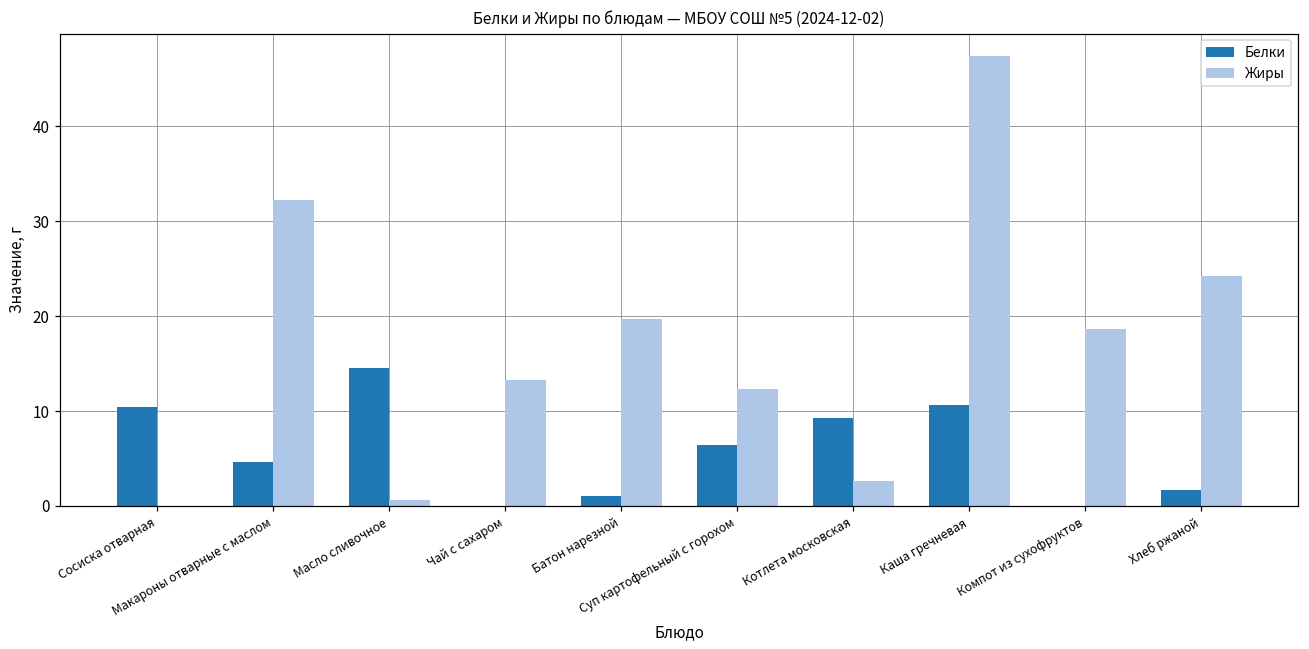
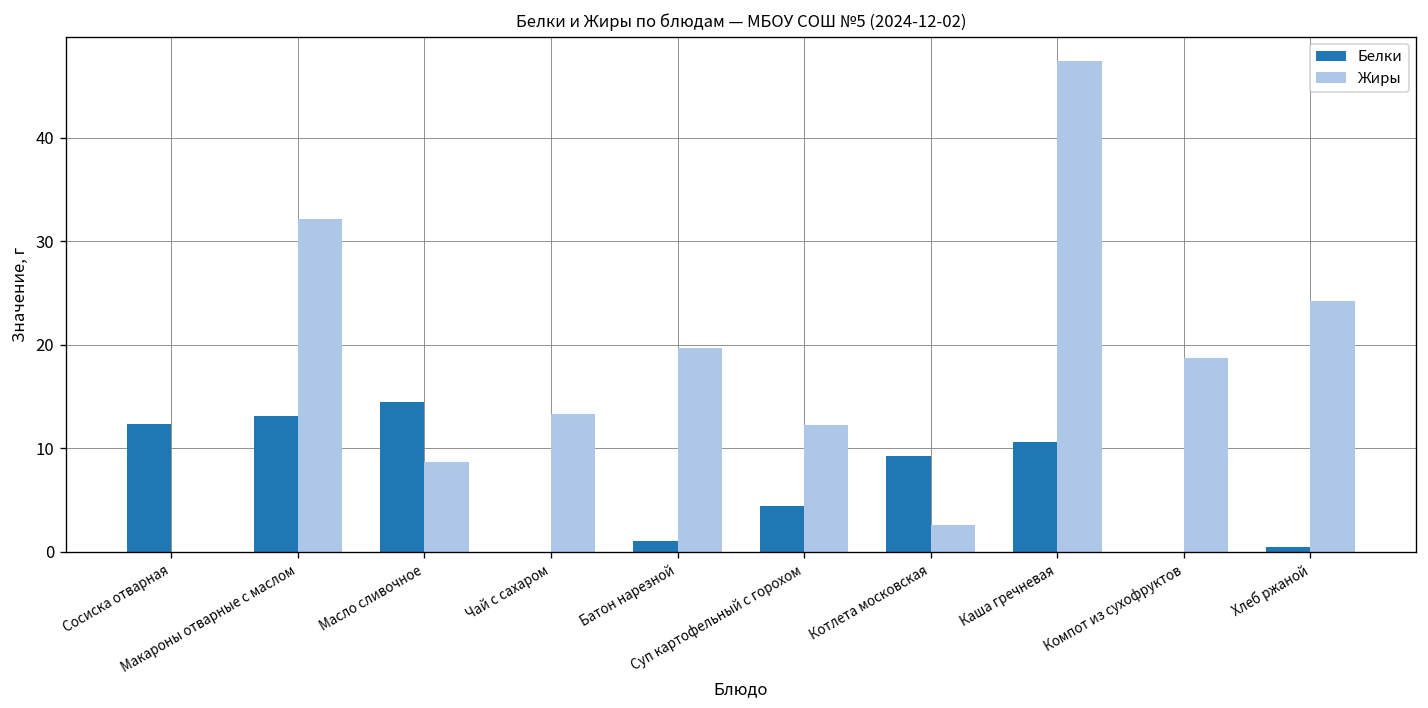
  {
    "Белки": {
-     "Сосиска отварная": 10,
-     "Макароны отварные с маслом": 5,
+     "Сосиска отварная": 12,
+     "Макароны отварные с маслом": 13,
      "Масло сливочное": 15,
      "Чай с сахаром": 0,
      "Батон нарезной": 1,
-     "Суп картофельный с горохом": 6,
+     "Суп картофельный с горохом": 4,
      "Котлета московская": 9,
      "Каша гречневая": 11,
      "Компот из сухофруктов": 0,
-     "Хлеб ржаной": 2
+     "Хлеб ржаной": 1
    },
    "Жиры": {
      "Сосиска отварная": 0,
      "Макароны отварные с маслом": 32,
-     "Масло сливочное": 1,
+     "Масло сливочное": 9,
      "Чай с сахаром": 13,
      "Батон нарезной": 20,
      "Суп картофельный с горохом": 12,
      "Котлета московская": 3,
      "Каша гречневая": 47,
      "Компот из сухофруктов": 19,
      "Хлеб ржаной": 24
    }
  }
